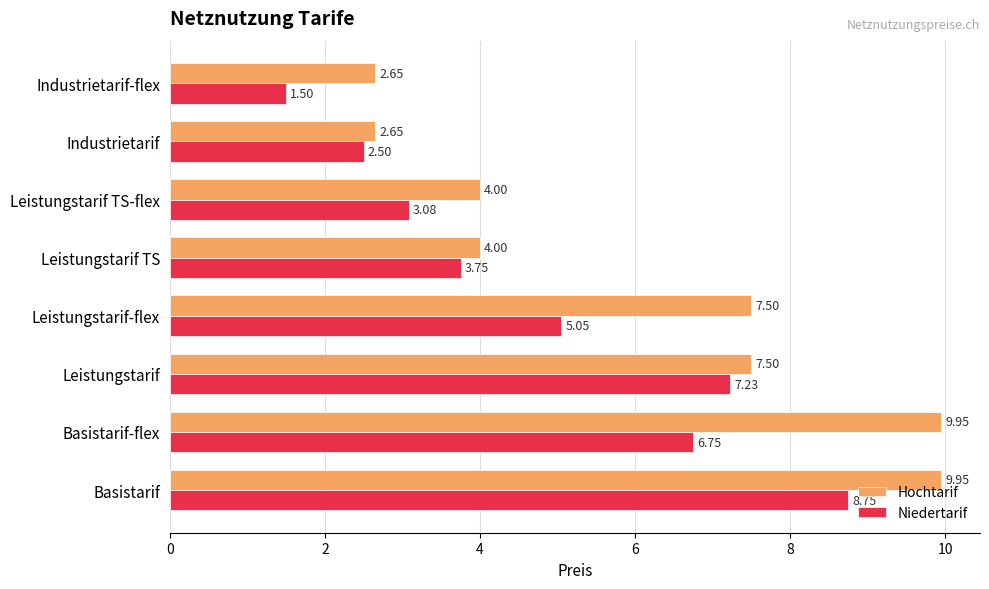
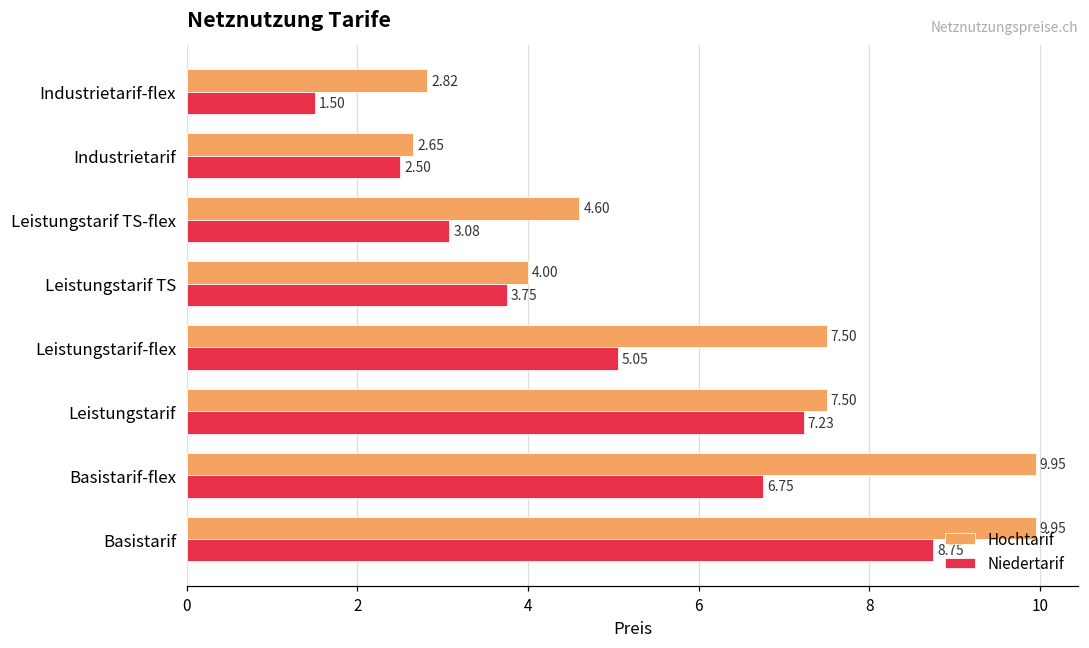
  {
    "Hochtarif": {
-     "Industrietarif-flex": 2.65,
+     "Industrietarif-flex": 2.82,
      "Industrietarif": 2.65,
-     "Leistungstarif TS-flex": 4.00,
+     "Leistungstarif TS-flex": 4.60,
      "Leistungstarif TS": 4.00,
      "Leistungstarif-flex": 7.50,
      "Leistungstarif": 7.50,
      "Basistarif-flex": 9.95,
      "Basistarif": 9.95
    },
    "Niedertarif": {
      "Industrietarif-flex": 1.50,
      "Industrietarif": 2.50,
      "Leistungstarif TS-flex": 3.08,
      "Leistungstarif TS": 3.75,
      "Leistungstarif-flex": 5.05,
      "Leistungstarif": 7.23,
      "Basistarif-flex": 6.75,
      "Basistarif": 8.75
    }
  }
